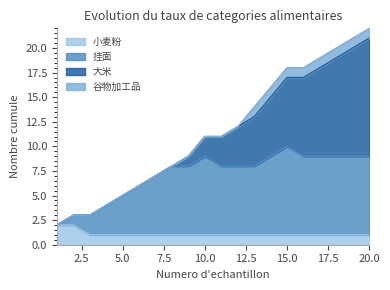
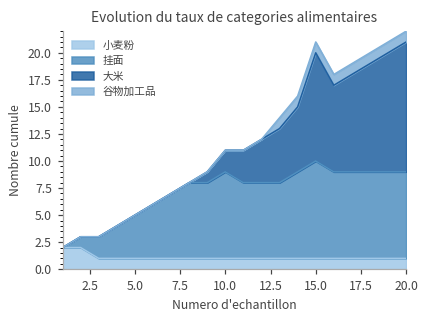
  {
    "挂面": {
      "10.0": 9,
      "15.0": 10,
      "20.0": 9
    },
    "大米": {
-     "15.0": 7,
+     "15.0": 10,
      "20.0": 12
    }
  }
